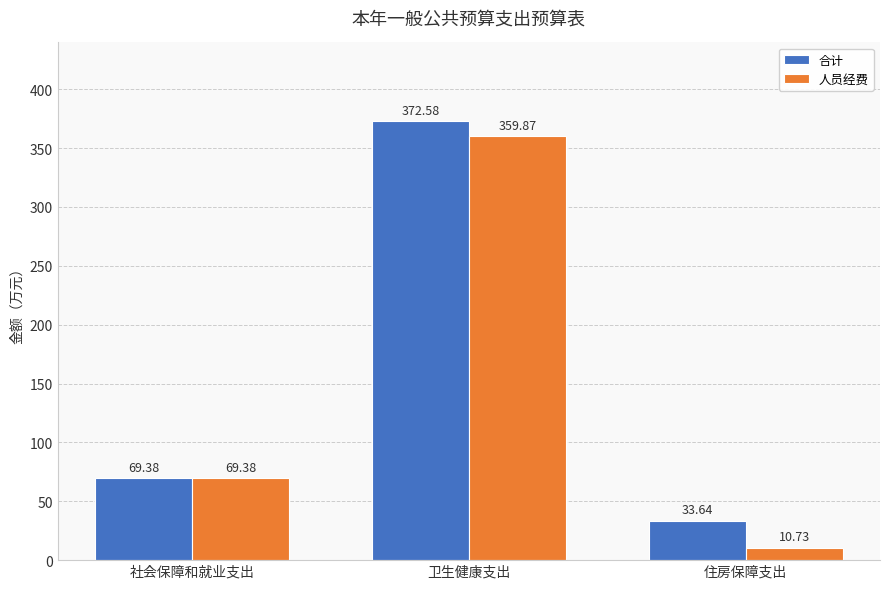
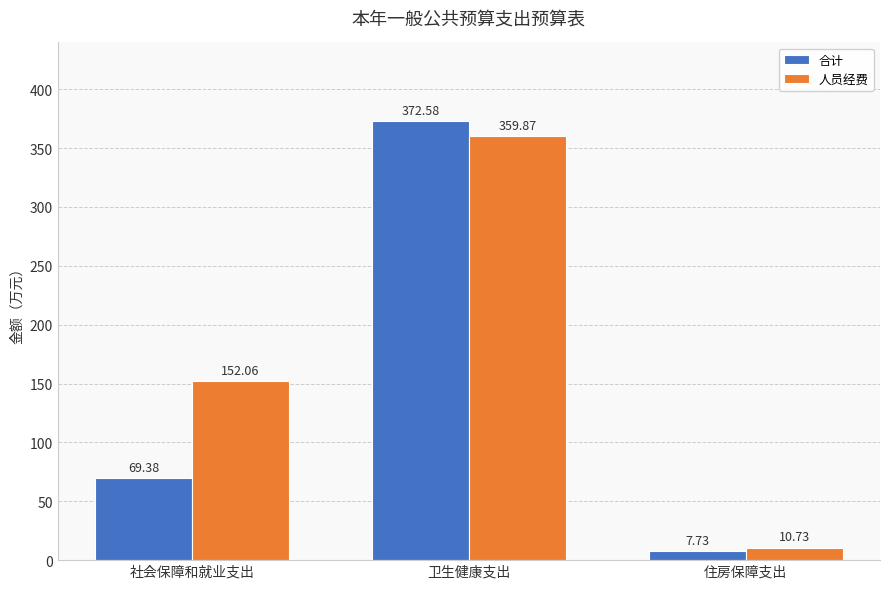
  {
    "合计": {
      "社会保障和就业支出": 69.38,
      "卫生健康支出": 372.58,
-     "住房保障支出": 33.64
+     "住房保障支出": 7.73
    },
    "人员经费": {
-     "社会保障和就业支出": 69.38,
+     "社会保障和就业支出": 152.06,
      "卫生健康支出": 359.87,
      "住房保障支出": 10.73
    }
  }
